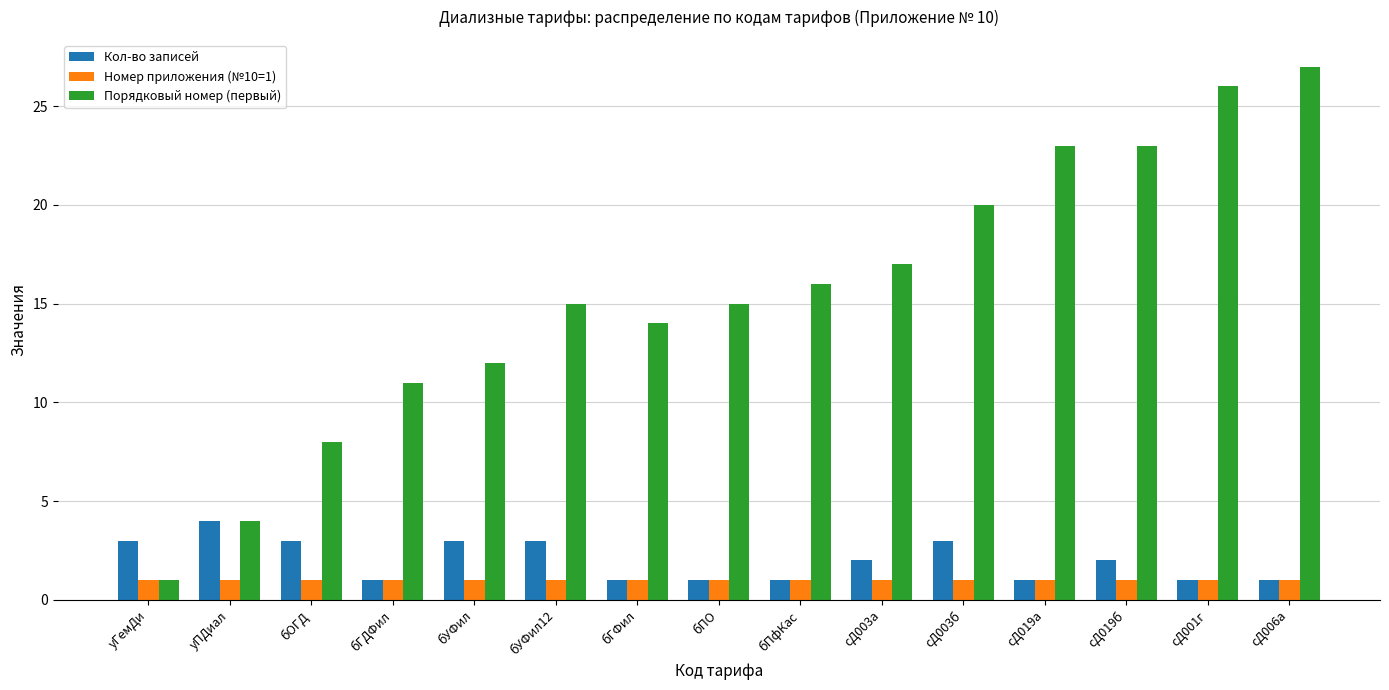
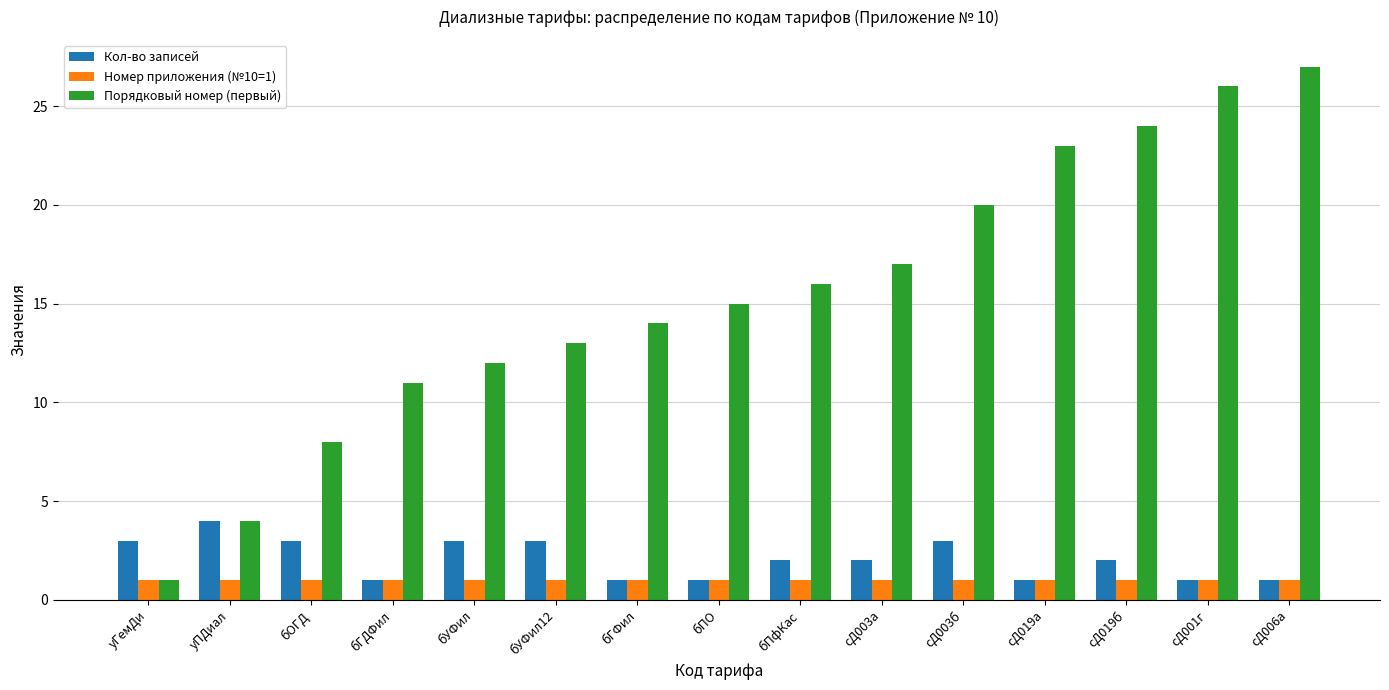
  {
    "Кол-во записей": {
      "уГемДи": 3,
      "уПДиал": 4,
      "бОГД": 3,
      "бГДФил": 1,
      "бУФил": 3,
      "бУФил12": 3,
      "бГФил": 1,
      "бПО": 1,
-     "бПфКас": 1,
+     "бПфКас": 2,
      "сД003а": 2,
      "сД003б": 3,
      "сД019а": 1,
      "сД019б": 2,
      "сД001г": 1,
      "сД006а": 1
    },
    "Номер приложения (№10=1)": {
      "уГемДи": 1,
      "уПДиал": 1,
      "бОГД": 1,
      "бГДФил": 1,
      "бУФил": 1,
      "бУФил12": 1,
      "бГФил": 1,
      "бПО": 1,
      "бПфКас": 1,
      "сД003а": 1,
      "сД003б": 1,
      "сД019а": 1,
      "сД019б": 1,
      "сД001г": 1,
      "сД006а": 1
    },
    "Порядковый номер (первый)": {
      "уГемДи": 1,
      "уПДиал": 4,
      "бОГД": 8,
      "бГДФил": 11,
      "бУФил": 12,
-     "бУФил12": 15,
+     "бУФил12": 13,
      "бГФил": 14,
      "бПО": 15,
      "бПфКас": 16,
      "сД003а": 17,
      "сД003б": 20,
      "сД019а": 23,
-     "сД019б": 23,
+     "сД019б": 24,
      "сД001г": 26,
      "сД006а": 27
    }
  }
